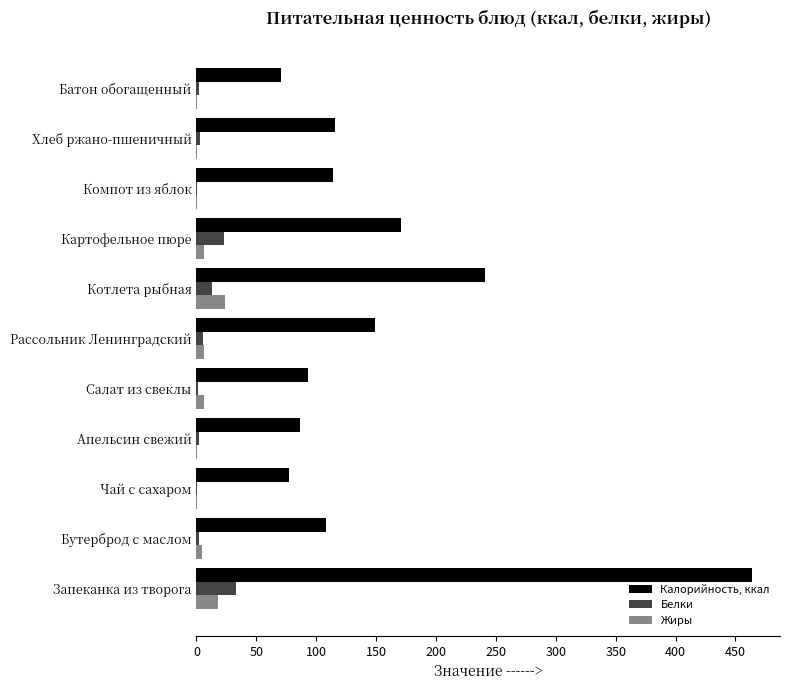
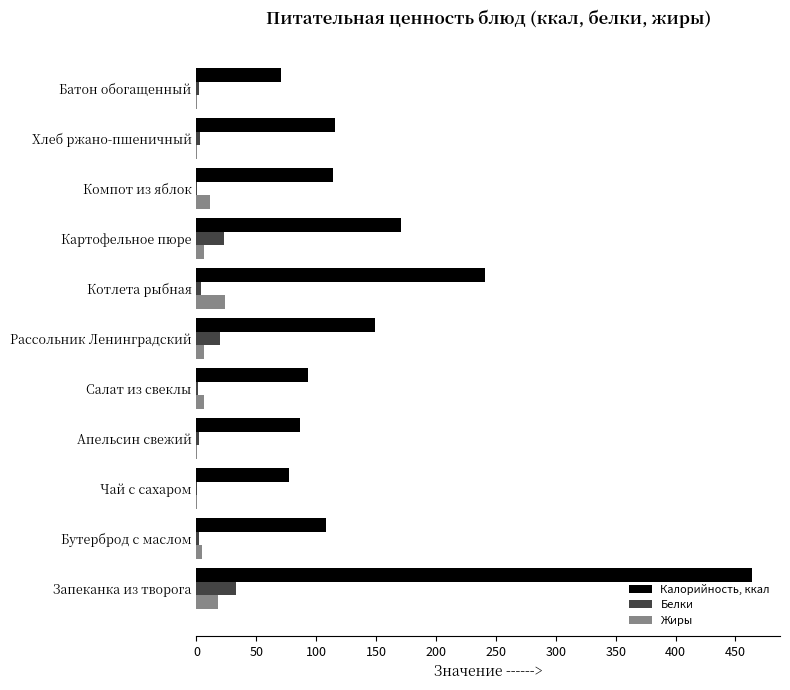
  {
    "Калорийность, ккал": {
      "Батон обогащенный": 71,
      "Хлеб ржано-пшеничный": 116,
      "Компот из яблок": 114,
      "Картофельное пюре": 171,
      "Котлета рыбная": 241,
      "Рассольник Ленинградский": 149,
      "Салат из свеклы": 93,
      "Апельсин свежий": 86,
      "Чай с сахаром": 77,
      "Бутерброд с маслом": 108,
      "Запеканка из творога": 464
    },
    "Белки": {
      "Батон обогащенный": 2,
      "Хлеб ржано-пшеничный": 3,
      "Картофельное пюре": 23,
-     "Котлета рыбная": 13,
-     "Рассольник Ленинградский": 5,
+     "Котлета рыбная": 4,
+     "Рассольник Ленинградский": 19,
      "Бутерброд с маслом": 2,
      "Запеканка из творога": 33
    },
    "Жиры": {
-     "Компот из яблок": 0,
+     "Компот из яблок": 12,
      "Картофельное пюре": 6,
      "Котлета рыбная": 24,
      "Рассольник Ленинградский": 7,
      "Салат из свеклы": 6,
      "Бутерброд с маслом": 4,
      "Запеканка из творога": 18
    }
  }
